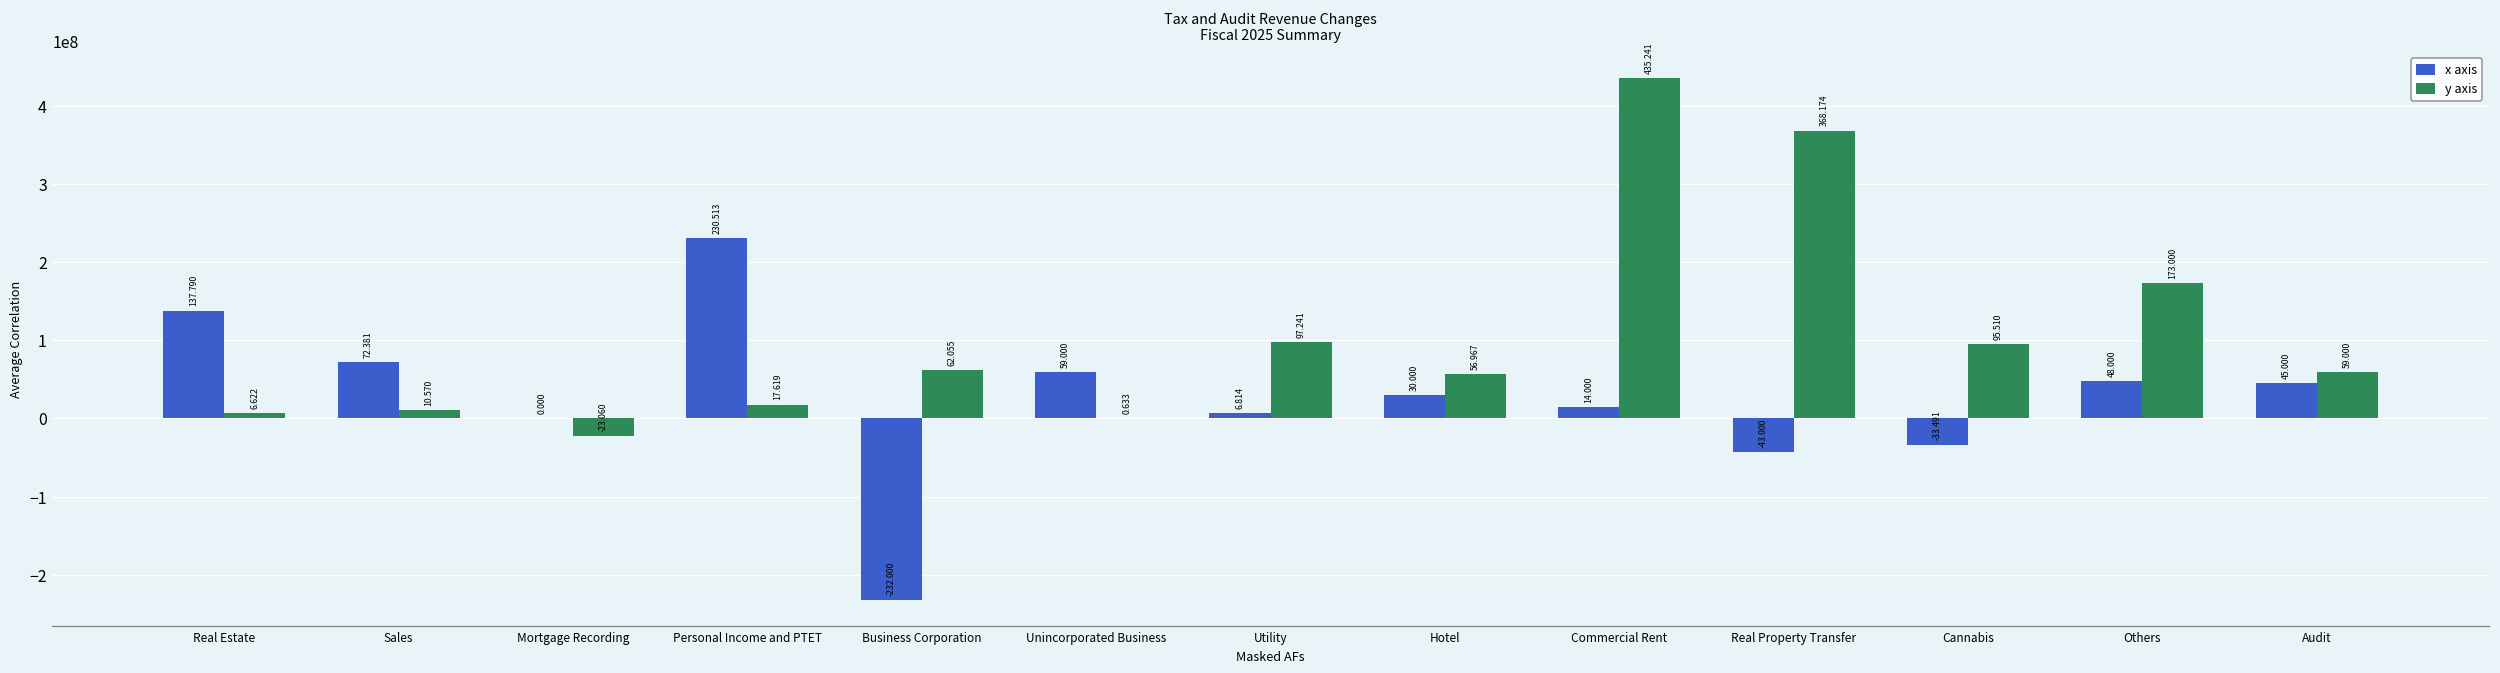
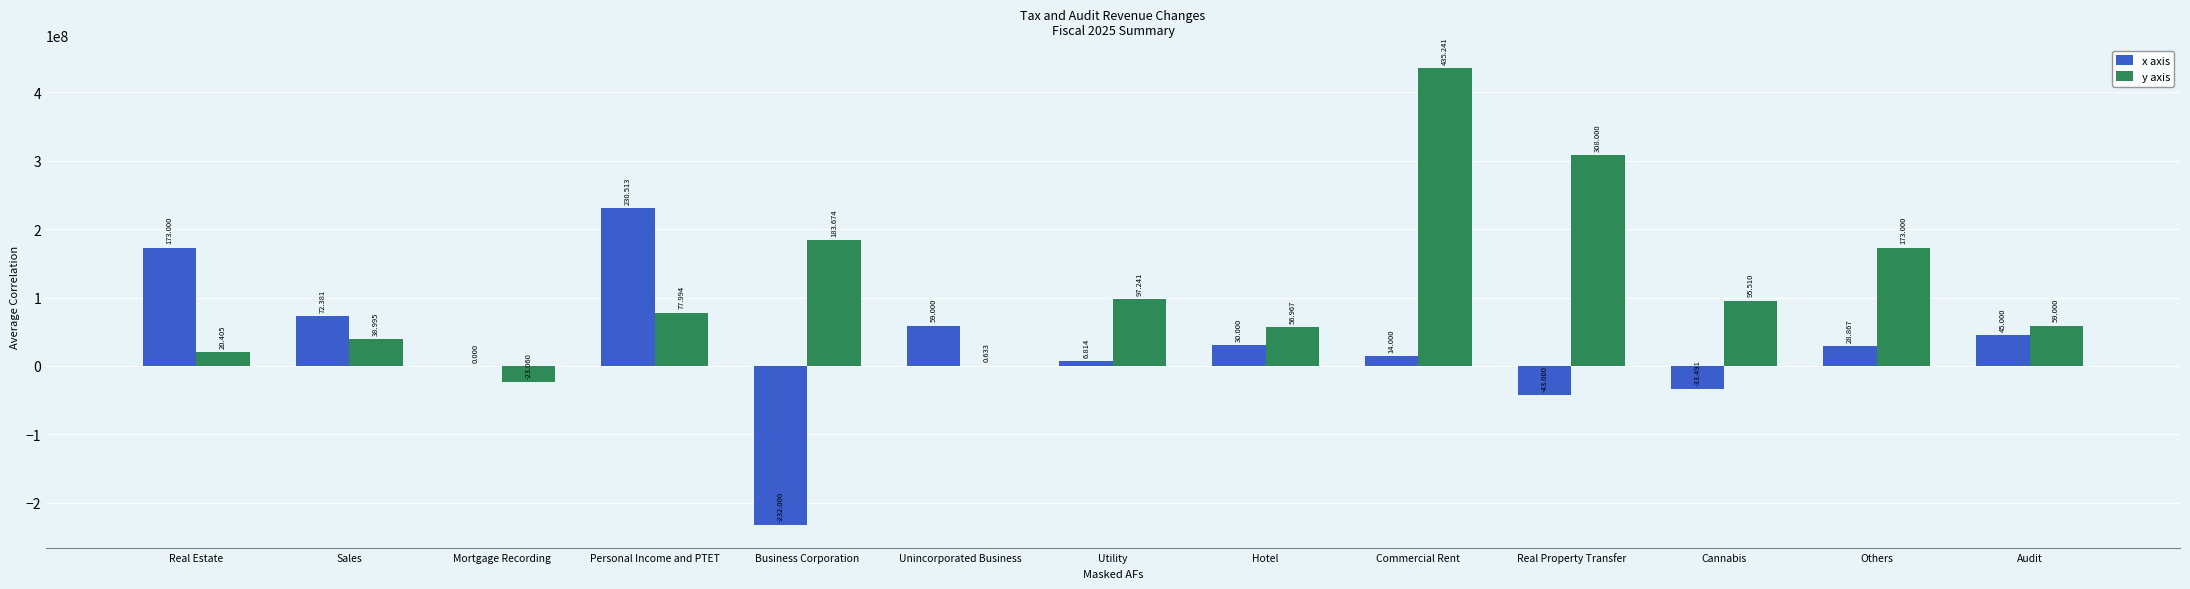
  {
    "x axis": {
-     "Real Estate": 137.790,
+     "Real Estate": 173.000,
      "Mortgage Recording": 0.000,
-     "Others": 48.000
+     "Others": 28.867
    },
    "y axis": {
-     "Real Estate": 6.622,
-     "Sales": 10.570,
-     "Personal Income and PTET": 17.619,
-     "Business Corporation": 62.055,
-     "Real Property Transfer": 368.174
+     "Real Estate": 20.405,
+     "Sales": 38.995,
+     "Personal Income and PTET": 77.994,
+     "Business Corporation": 183.674,
+     "Real Property Transfer": 308.000
    }
  }
